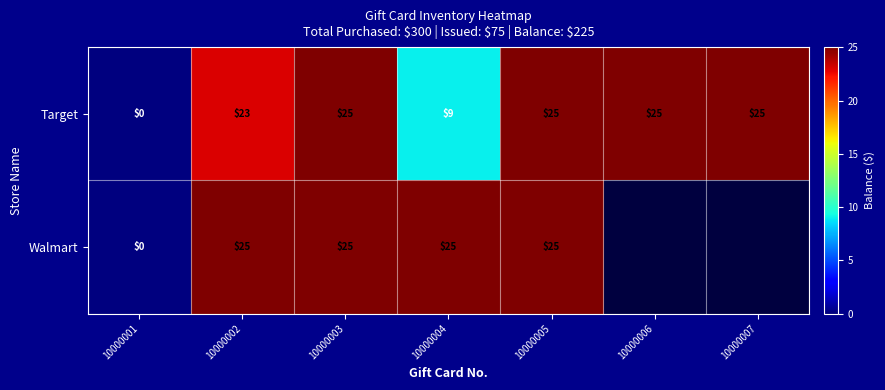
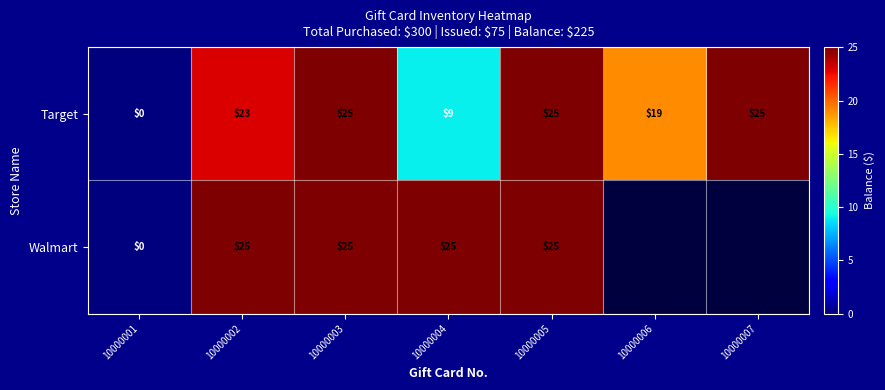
  {
    "Target": {
      "10000001": "$0",
      "10000002": "$23",
      "10000003": "$25",
      "10000004": "$9",
      "10000005": "$25",
-     "10000006": "$25",
+     "10000006": "$19",
      "10000007": "$25"
    },
    "Walmart": {
      "10000001": "$0",
      "10000002": "$25",
      "10000003": "$25",
      "10000004": "$25",
      "10000005": "$25"
    }
  }
